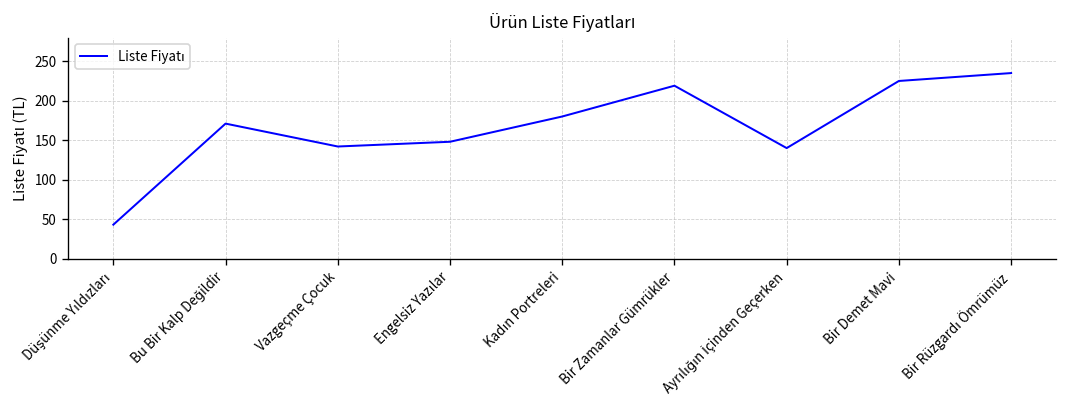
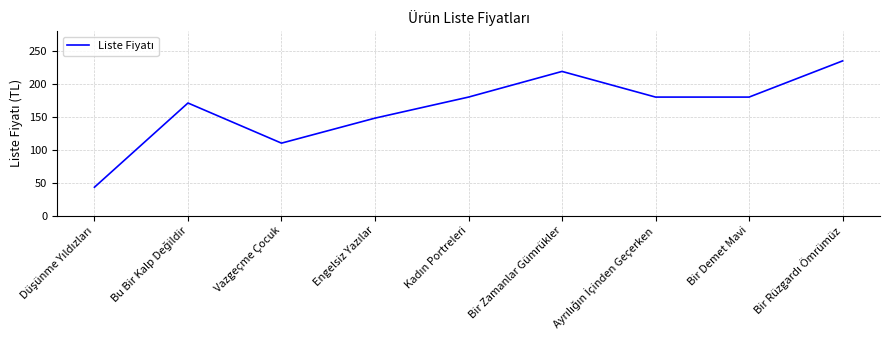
  {
    "Düşünme Yıldızları": 40,
    "Bu Bir Kalp Değildir": 170,
-   "Vazgeçme Çocuk": 140,
+   "Vazgeçme Çocuk": 110,
    "Engelsiz Yazılar": 150,
    "Kadın Portreleri": 180,
    "Bir Zamanlar Gümrükler": 220,
-   "Ayrılığın İçinden Geçerken": 140,
-   "Bir Demet Mavi": 230,
+   "Ayrılığın İçinden Geçerken": 180,
+   "Bir Demet Mavi": 180,
    "Bir Rüzgardı Ömrümüz": 240
  }
